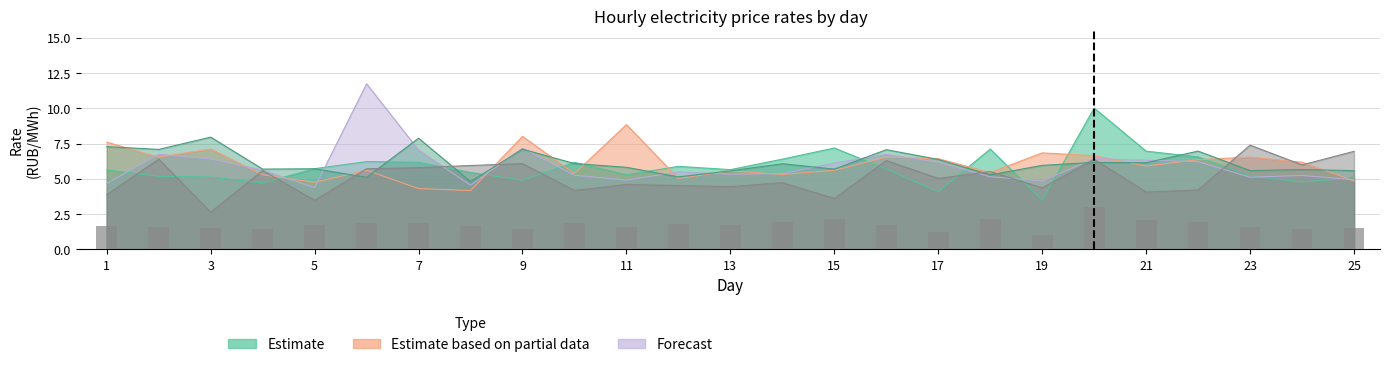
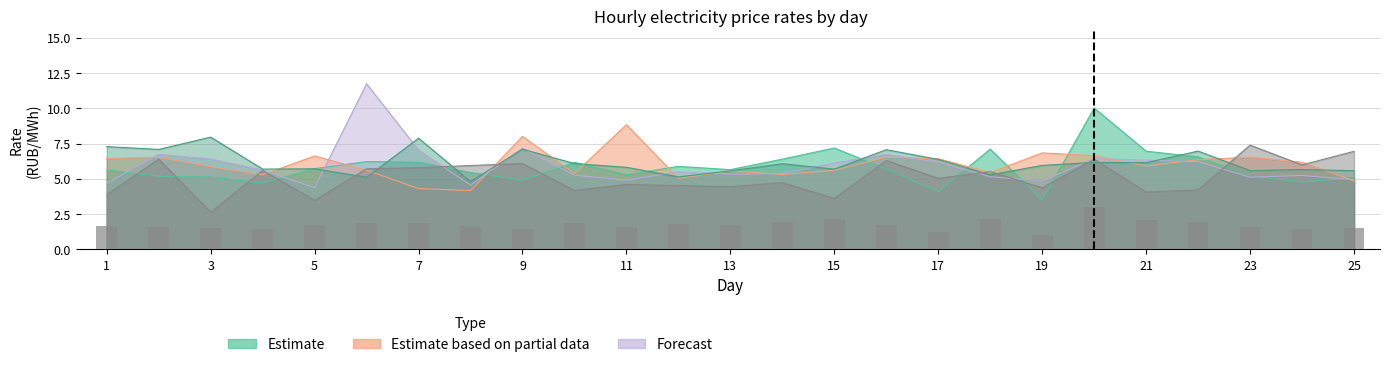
  {
    "Estimate based on partial data": {
-     "1": 7.6,
-     "3": 7.1,
-     "5": 4.7,
+     "1": 6.4,
+     "3": 5.9,
+     "5": 6.6,
      "7": 4.3,
      "9": 8.0,
      "11": 8.8,
      "19": 6.8,
      "21": 5.9,
      "23": 6.5
    },
    "Forecast": {
      "1": 4.7,
      "3": 6.4,
      "5": 4.4,
      "7": 7.0,
      "11": 4.9,
      "13": 5.3,
      "15": 6.1,
      "17": 6.2,
      "19": 4.8
    }
  }
